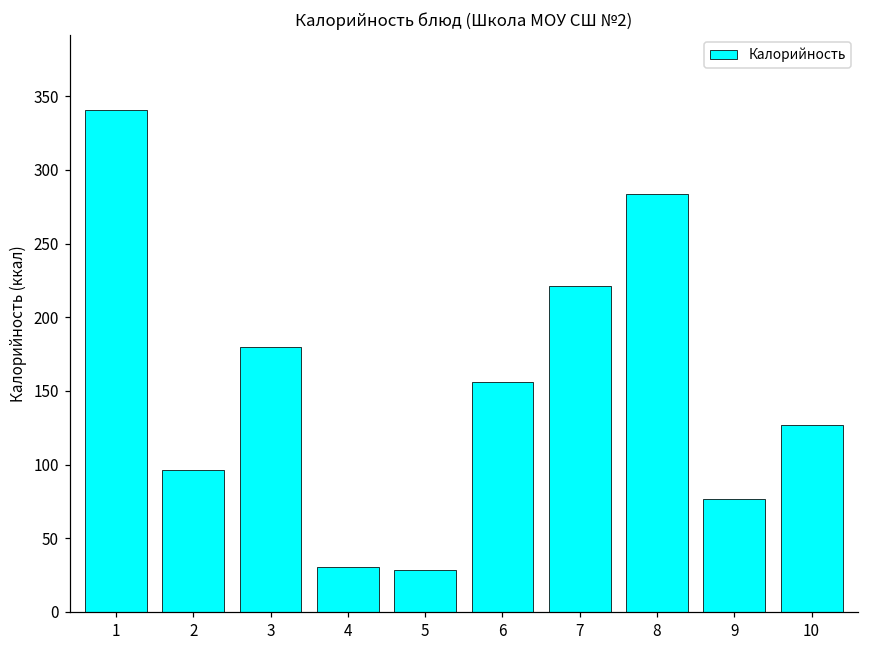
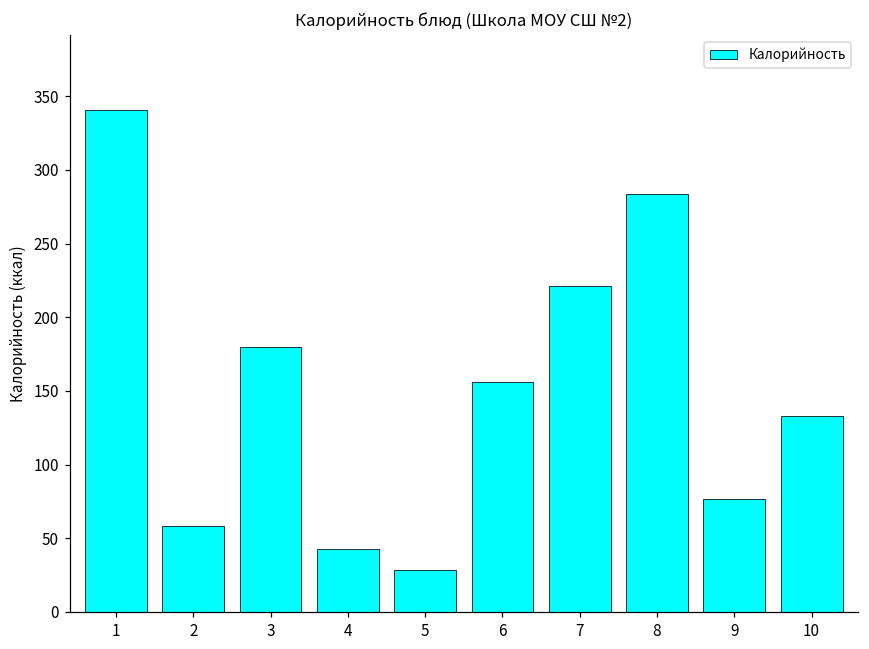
  {
    "1": 340,
-   "2": 97,
+   "2": 58,
    "3": 180,
-   "4": 31,
+   "4": 43,
    "5": 29,
    "6": 156,
    "7": 221,
    "8": 284,
    "9": 77,
-   "10": 127
+   "10": 133
  }
